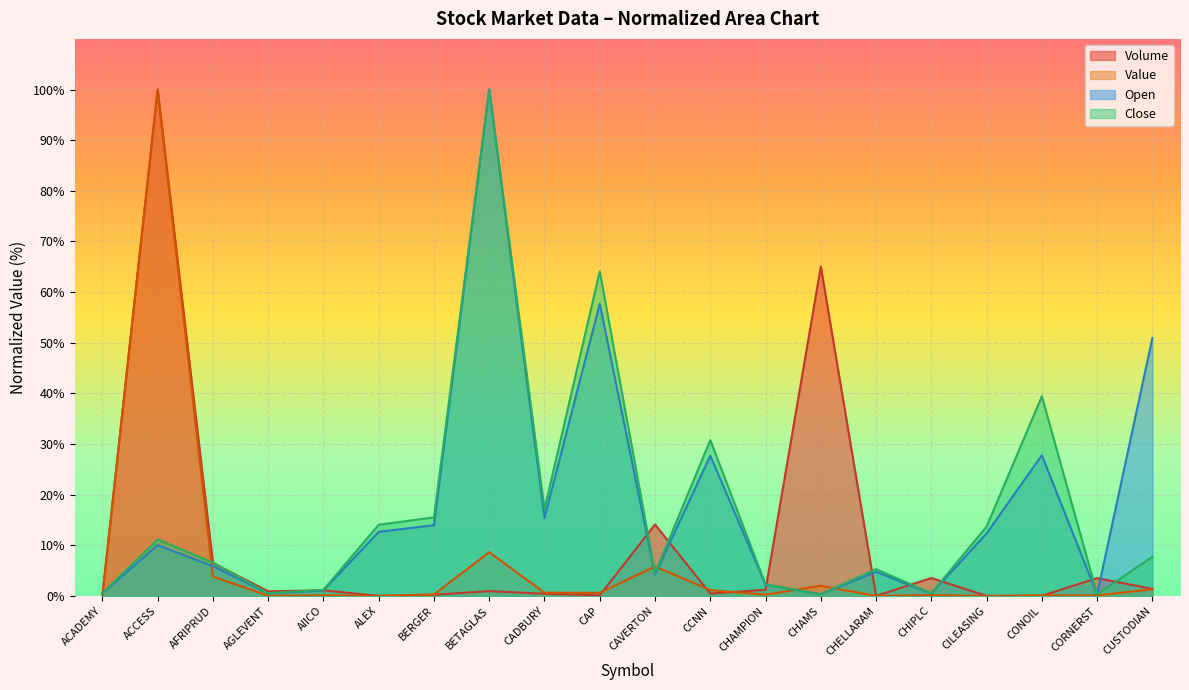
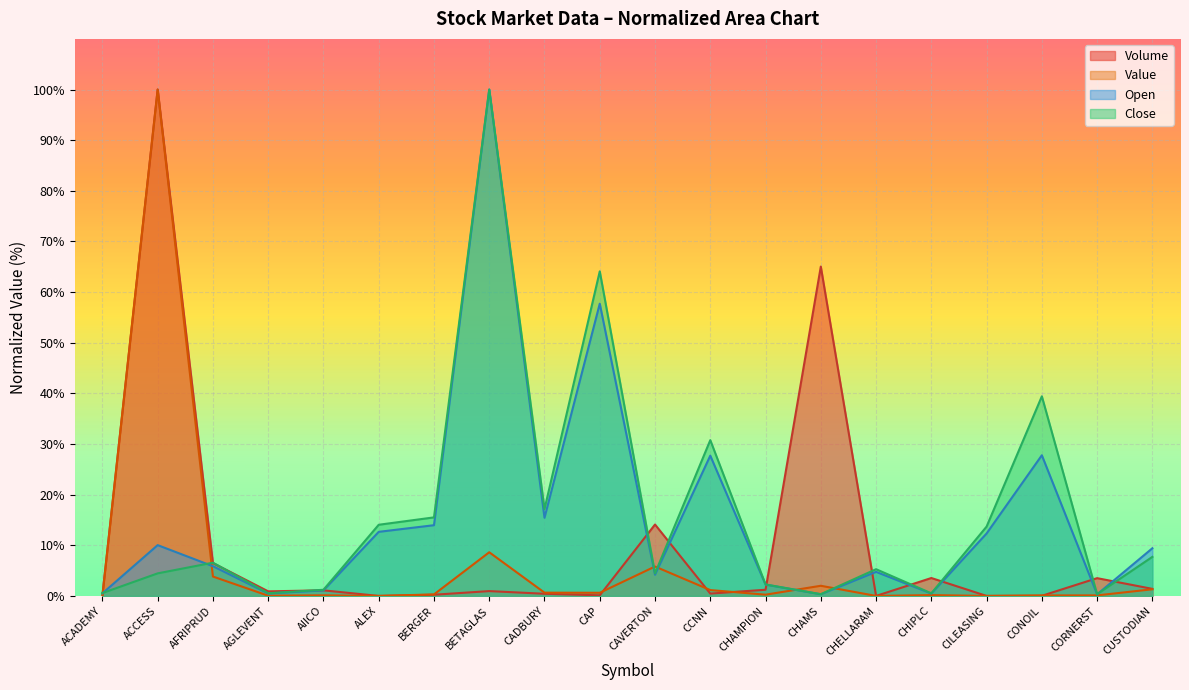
  {
    "Open": {
      "ACCESS": "10%",
      "AFRIPRUD": "6%",
      "ALEX": "13%",
      "BERGER": "14%",
      "CADBURY": "15%",
      "CAP": "58%",
      "CCNN": "28%",
      "CHELLARAM": "5%",
      "CILEASING": "12%",
      "CONOIL": "28%",
-     "CUSTODIAN": "51%"
+     "CUSTODIAN": "9%"
    },
    "Close": {
-     "ACCESS": "11%",
+     "ACCESS": "4%",
      "ALEX": "14%",
      "BERGER": "16%",
      "CADBURY": "17%",
      "CAP": "64%",
      "CCNN": "31%",
      "CHELLARAM": "5%",
      "CILEASING": "14%",
      "CONOIL": "39%",
      "CUSTODIAN": "8%"
    }
  }
